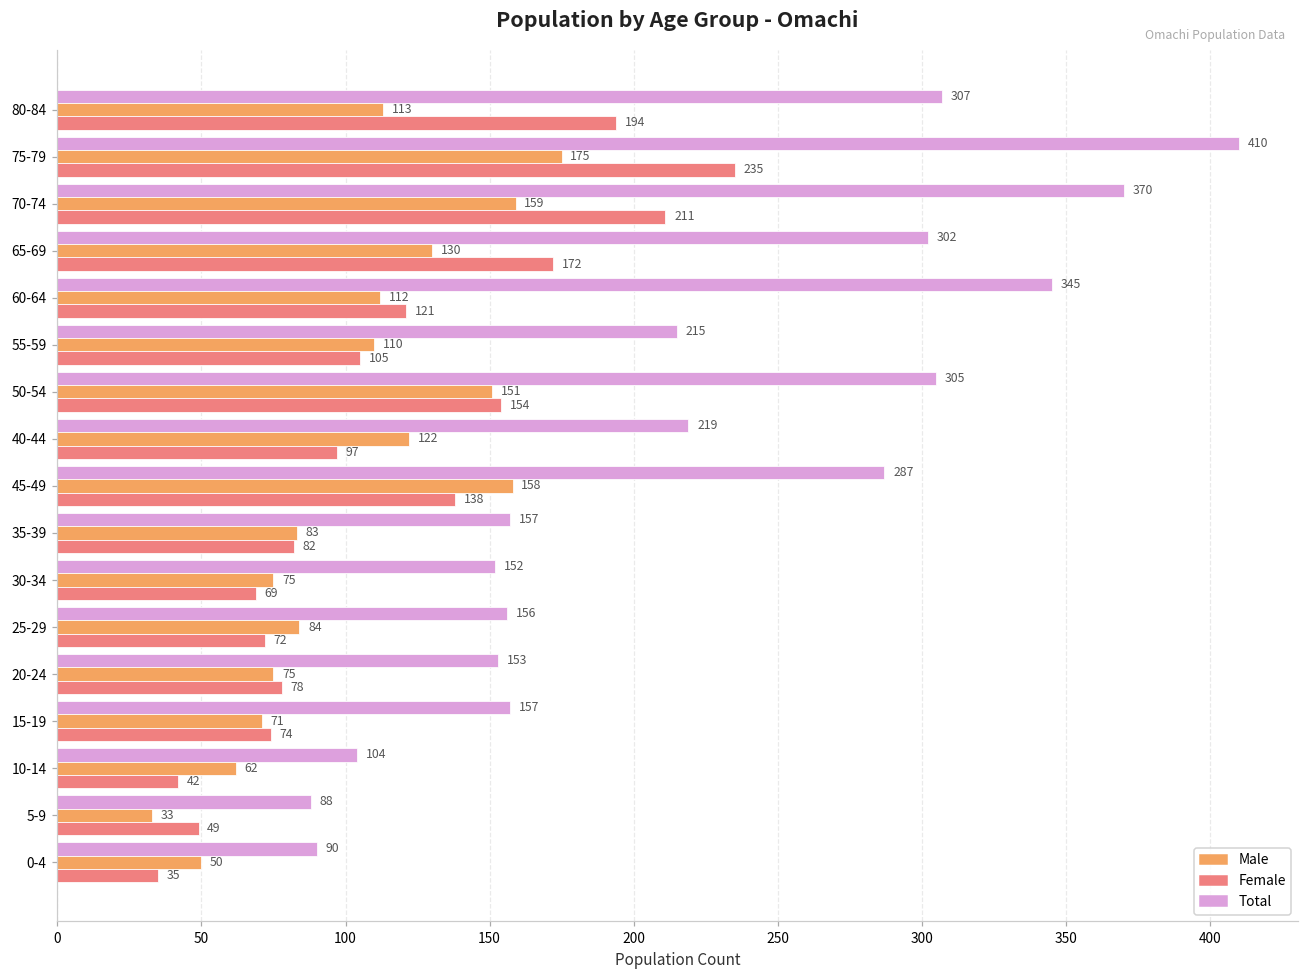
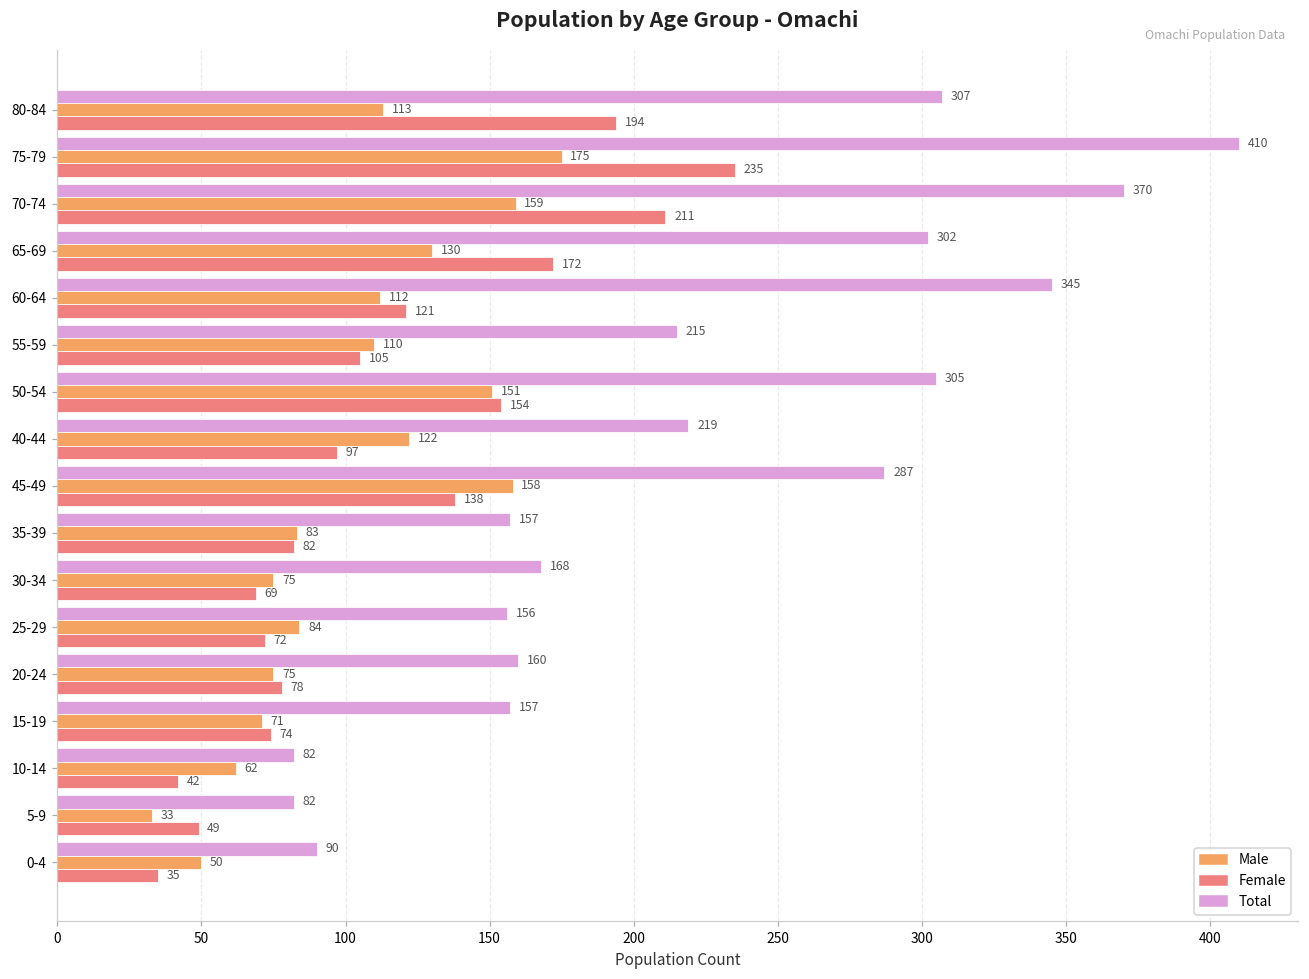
  {
    "Total": {
      "80-84": 307,
      "75-79": 410,
      "70-74": 370,
      "65-69": 302,
      "60-64": 345,
      "55-59": 215,
      "50-54": 305,
      "40-44": 219,
      "45-49": 287,
      "35-39": 157,
-     "30-34": 152,
+     "30-34": 168,
      "25-29": 156,
-     "20-24": 153,
+     "20-24": 160,
      "15-19": 157,
-     "10-14": 104,
-     "5-9": 88,
+     "10-14": 82,
+     "5-9": 82,
      "0-4": 90
    }
  }
